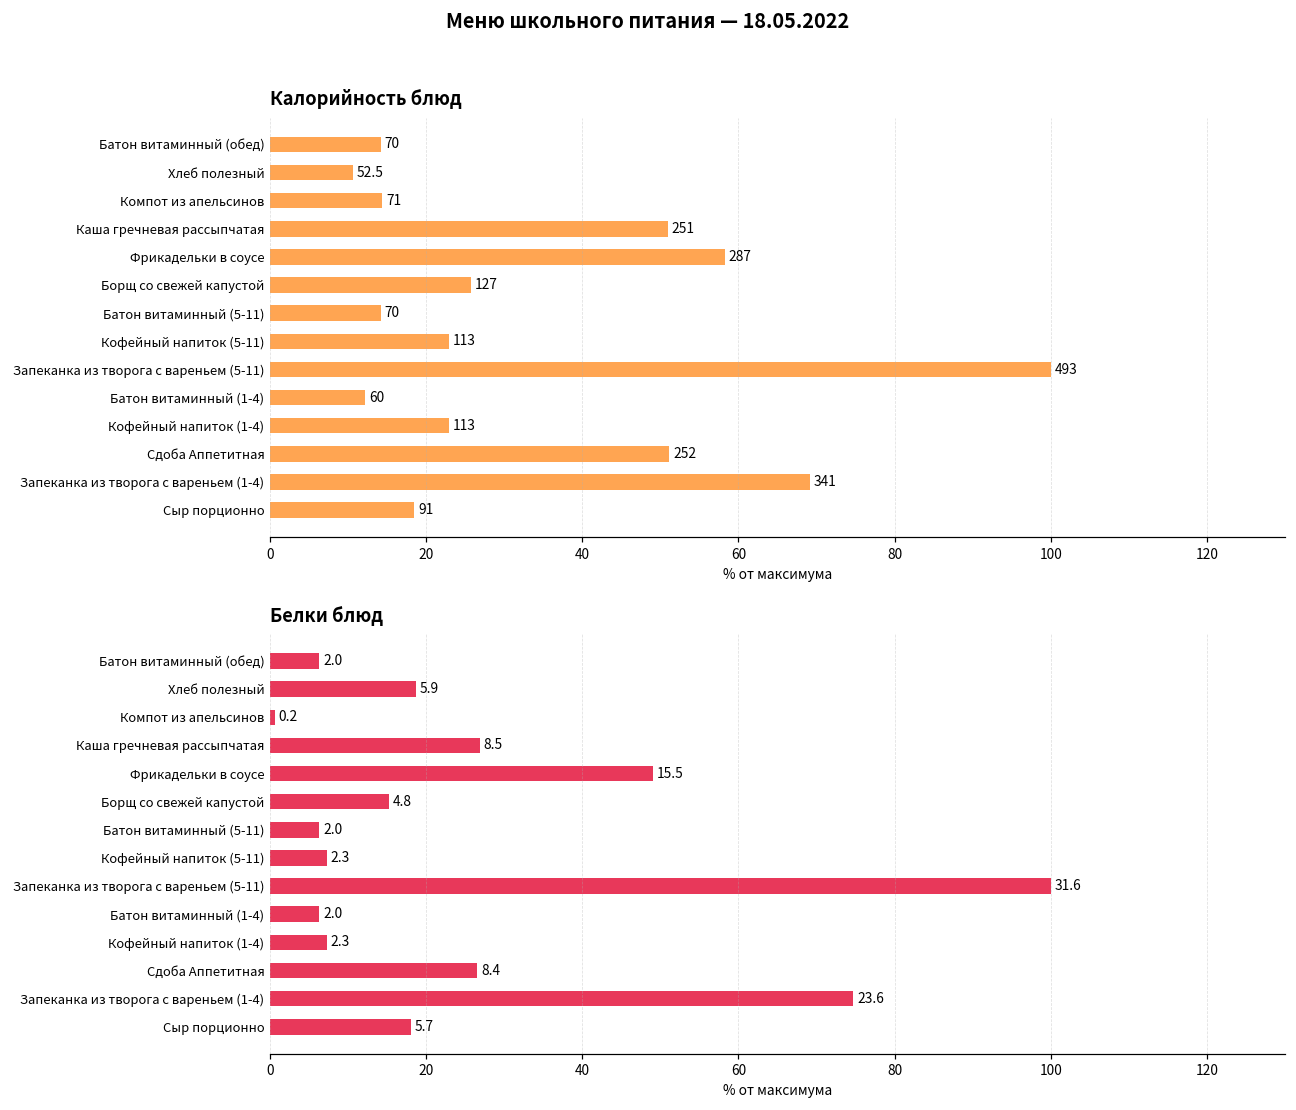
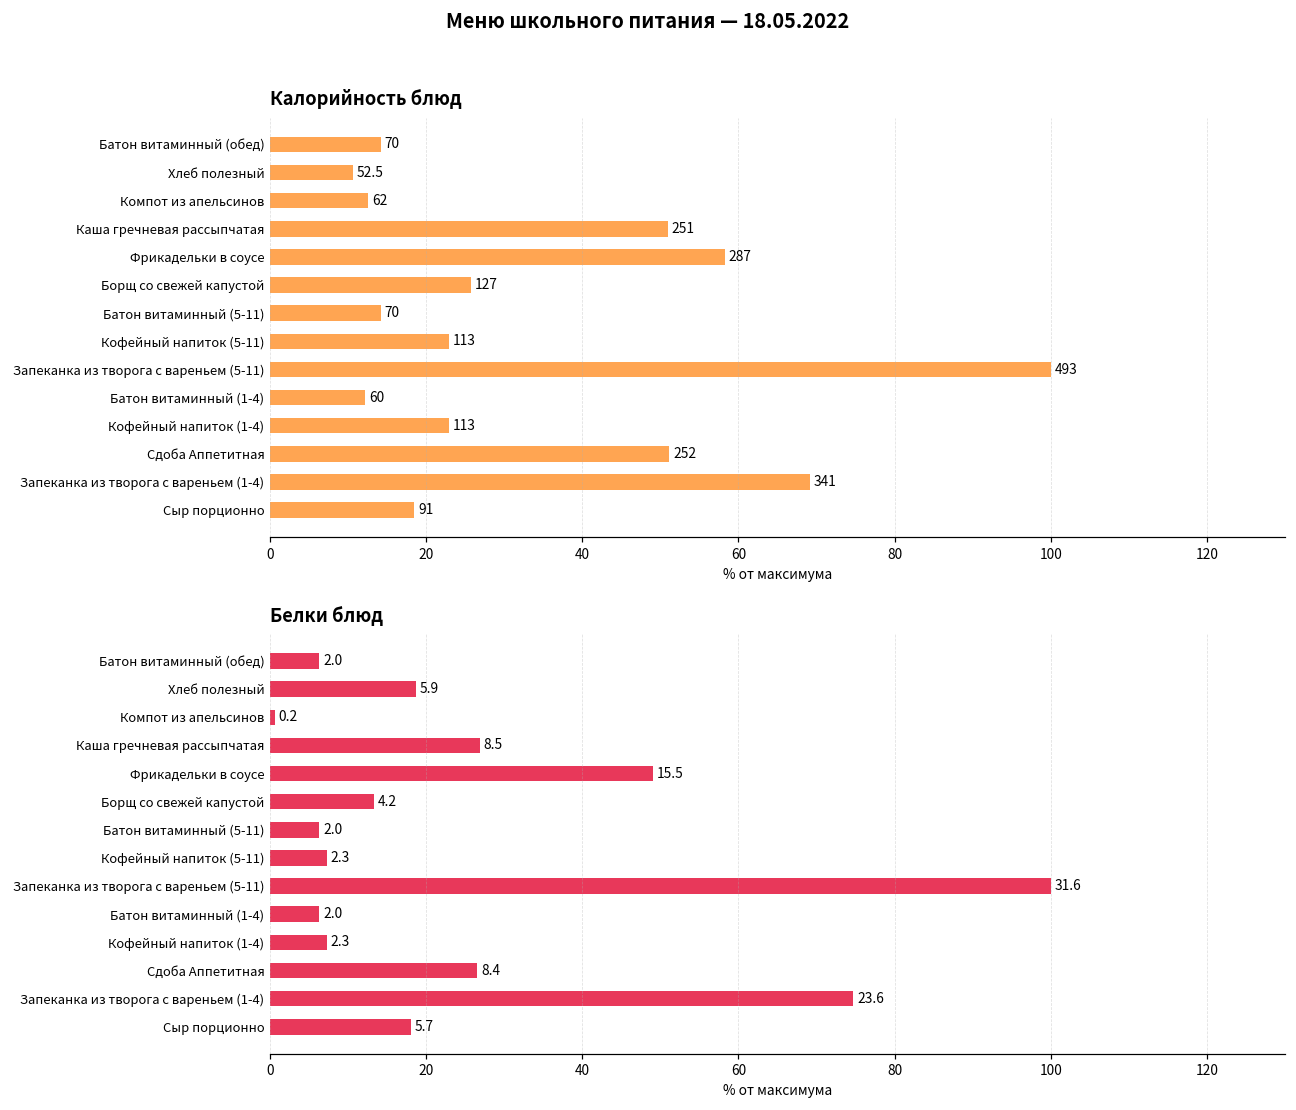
  {
    "Калорийность блюд": {
-     "Компот из апельсинов": 71
+     "Компот из апельсинов": 62
    },
    "Белки блюд": {
-     "Борщ со свежей капустой": 4.8
+     "Борщ со свежей капустой": 4.2
    }
  }
